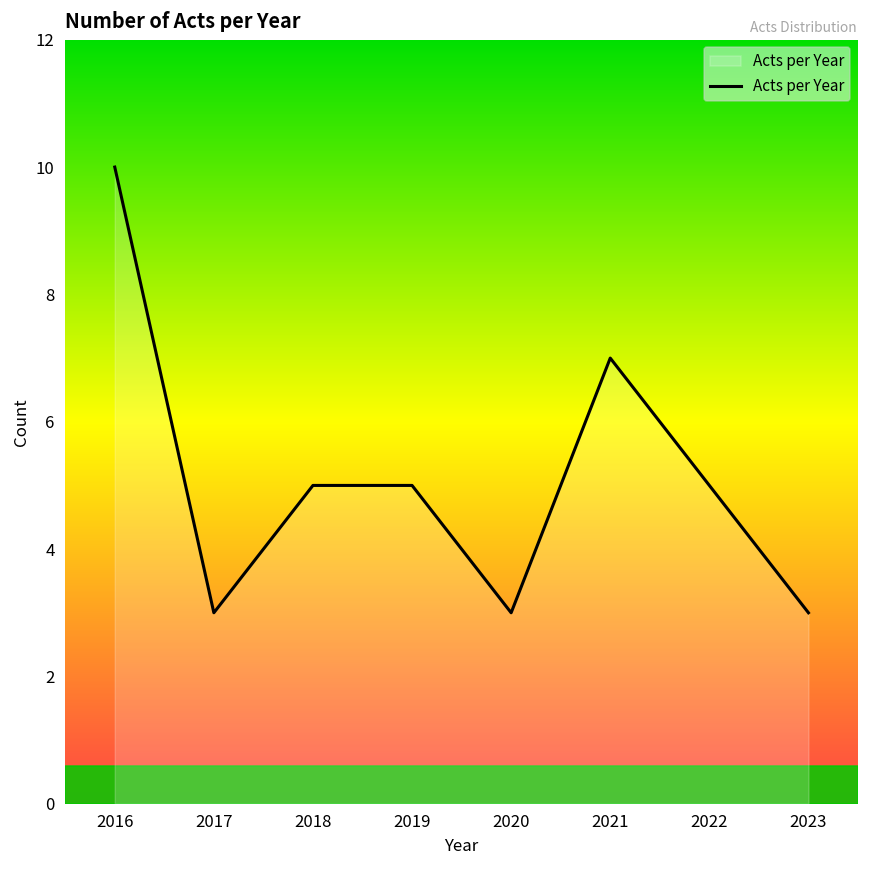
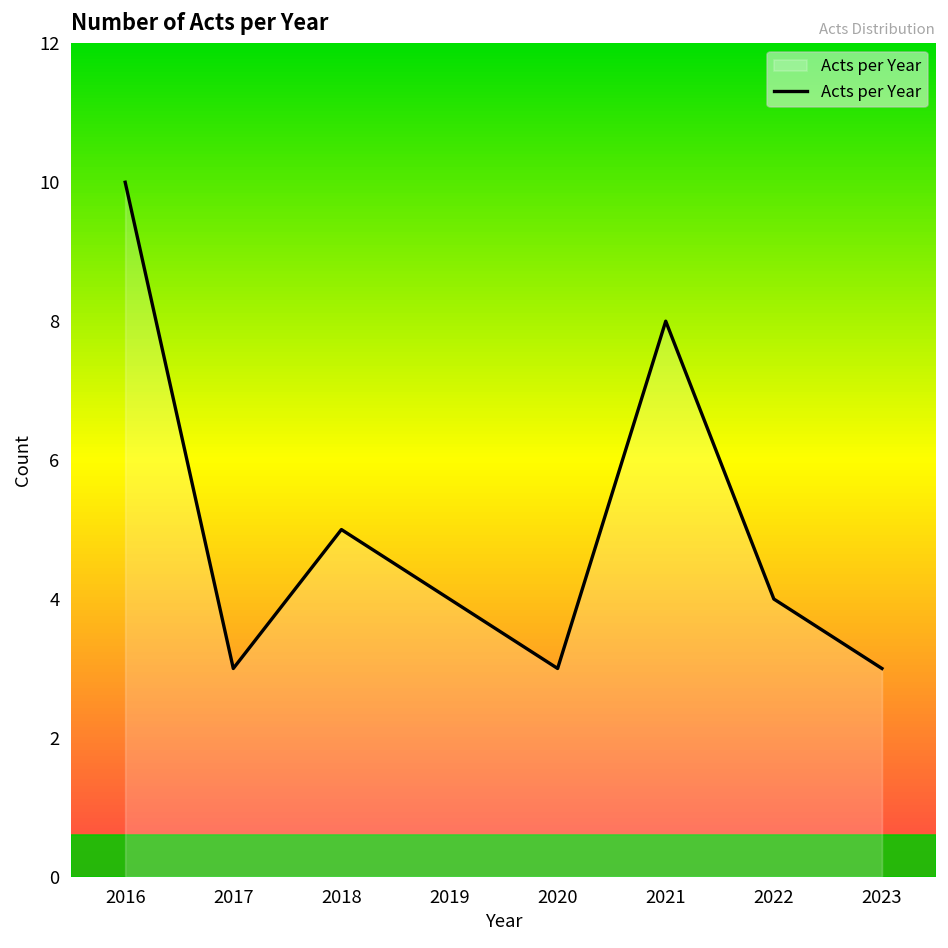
  {
    "2016": 10,
    "2017": 3,
    "2018": 5,
-   "2019": 5,
+   "2019": 4,
    "2020": 3,
-   "2021": 7,
-   "2022": 5,
+   "2021": 8,
+   "2022": 4,
    "2023": 3
  }
